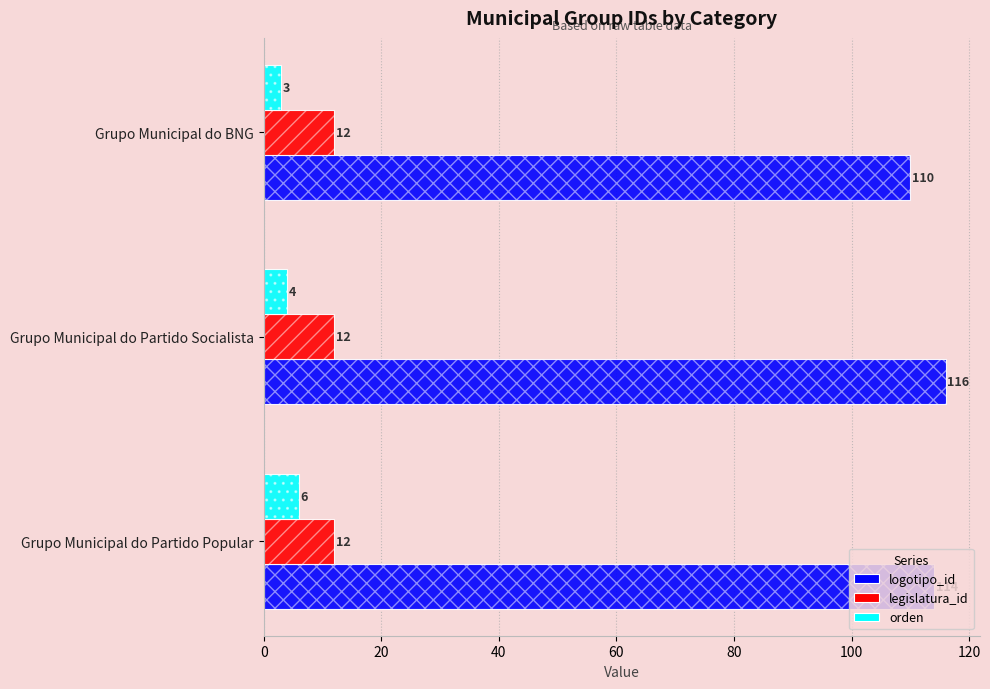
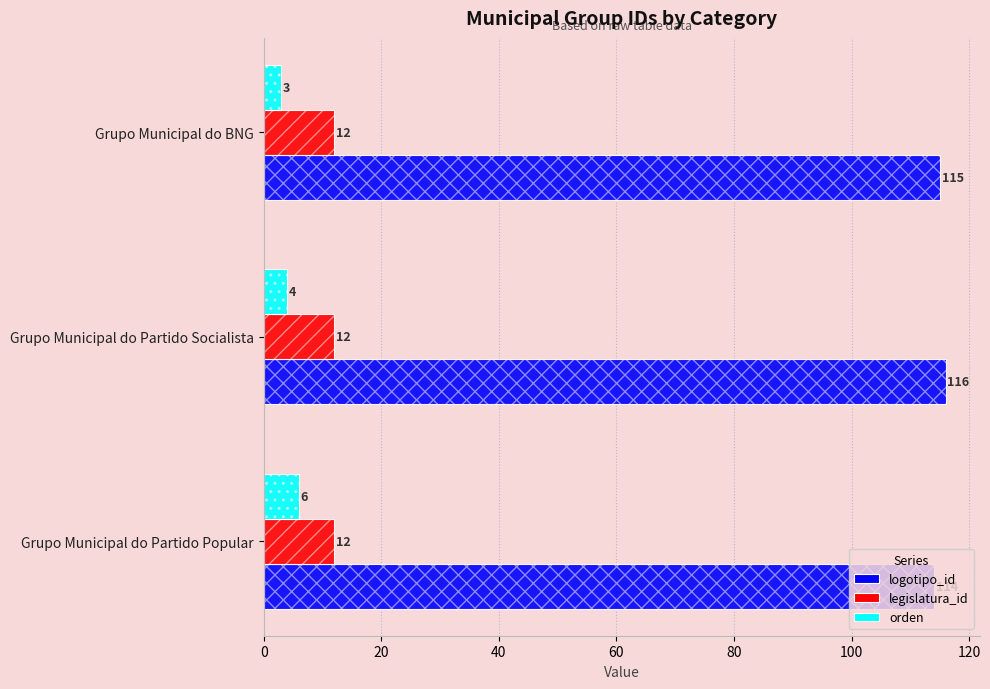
  {
    "logotipo_id": {
-     "Grupo Municipal do BNG": 110,
+     "Grupo Municipal do BNG": 115,
      "Grupo Municipal do Partido Socialista": 116
    },
    "legislatura_id": {
      "Grupo Municipal do BNG": 12,
      "Grupo Municipal do Partido Socialista": 12,
      "Grupo Municipal do Partido Popular": 12
    },
    "orden": {
      "Grupo Municipal do BNG": 3,
      "Grupo Municipal do Partido Socialista": 4,
      "Grupo Municipal do Partido Popular": 6
    }
  }
